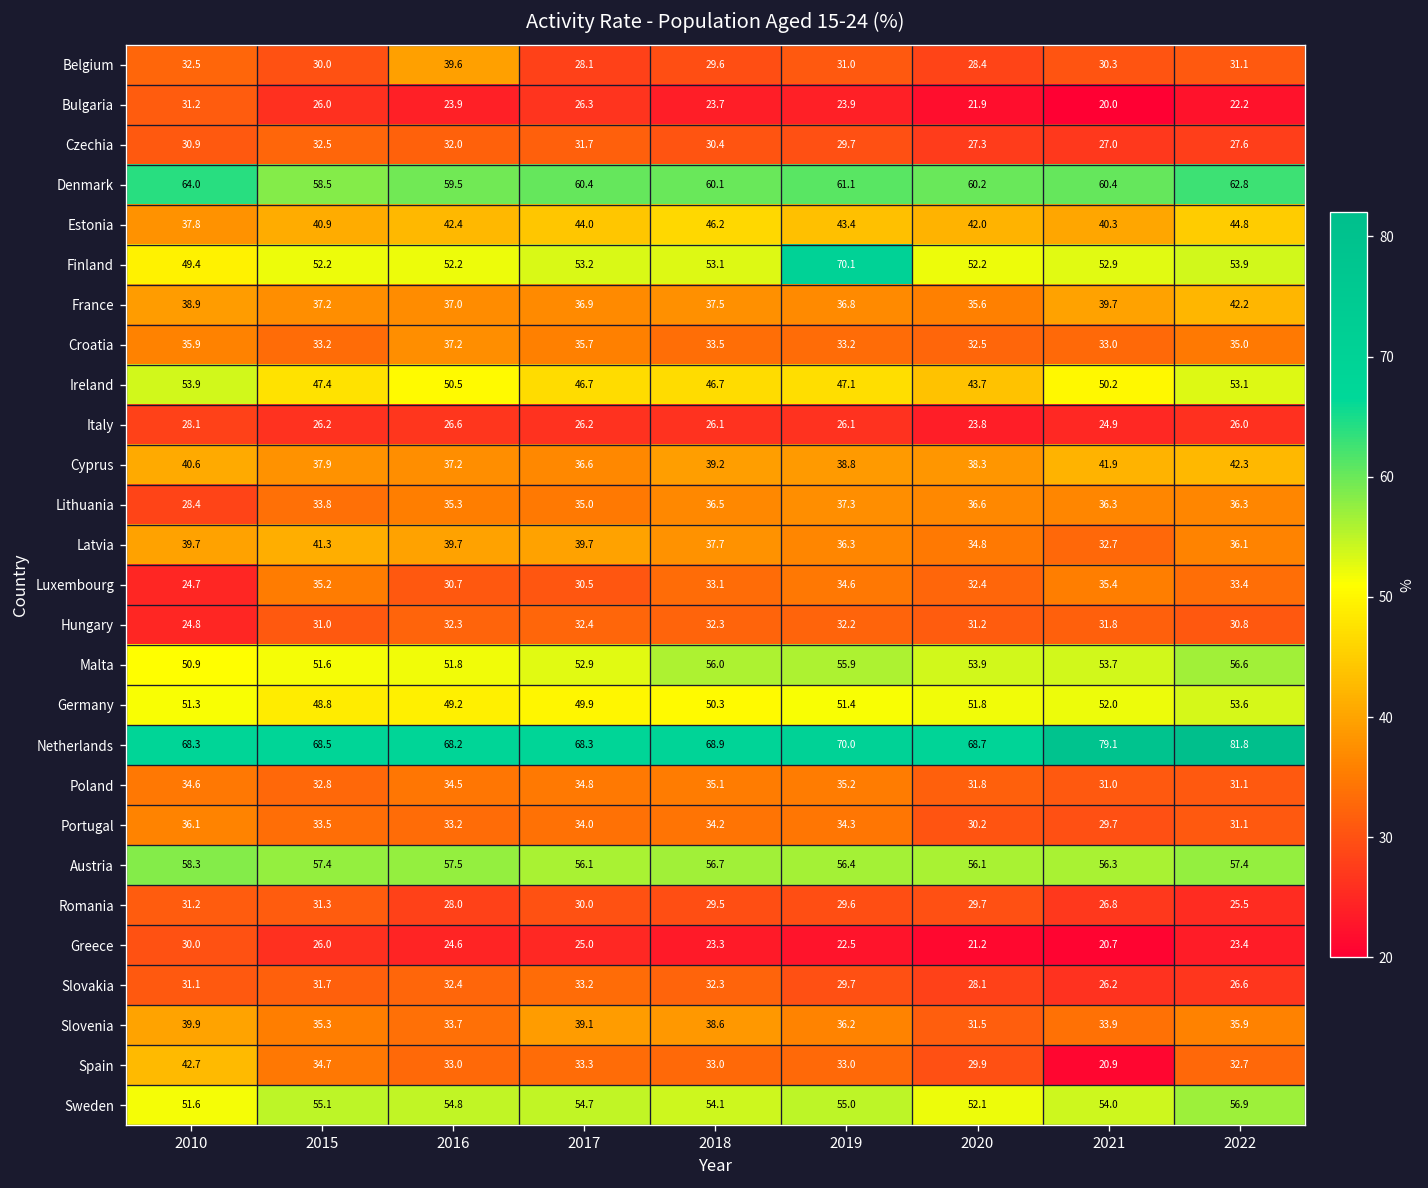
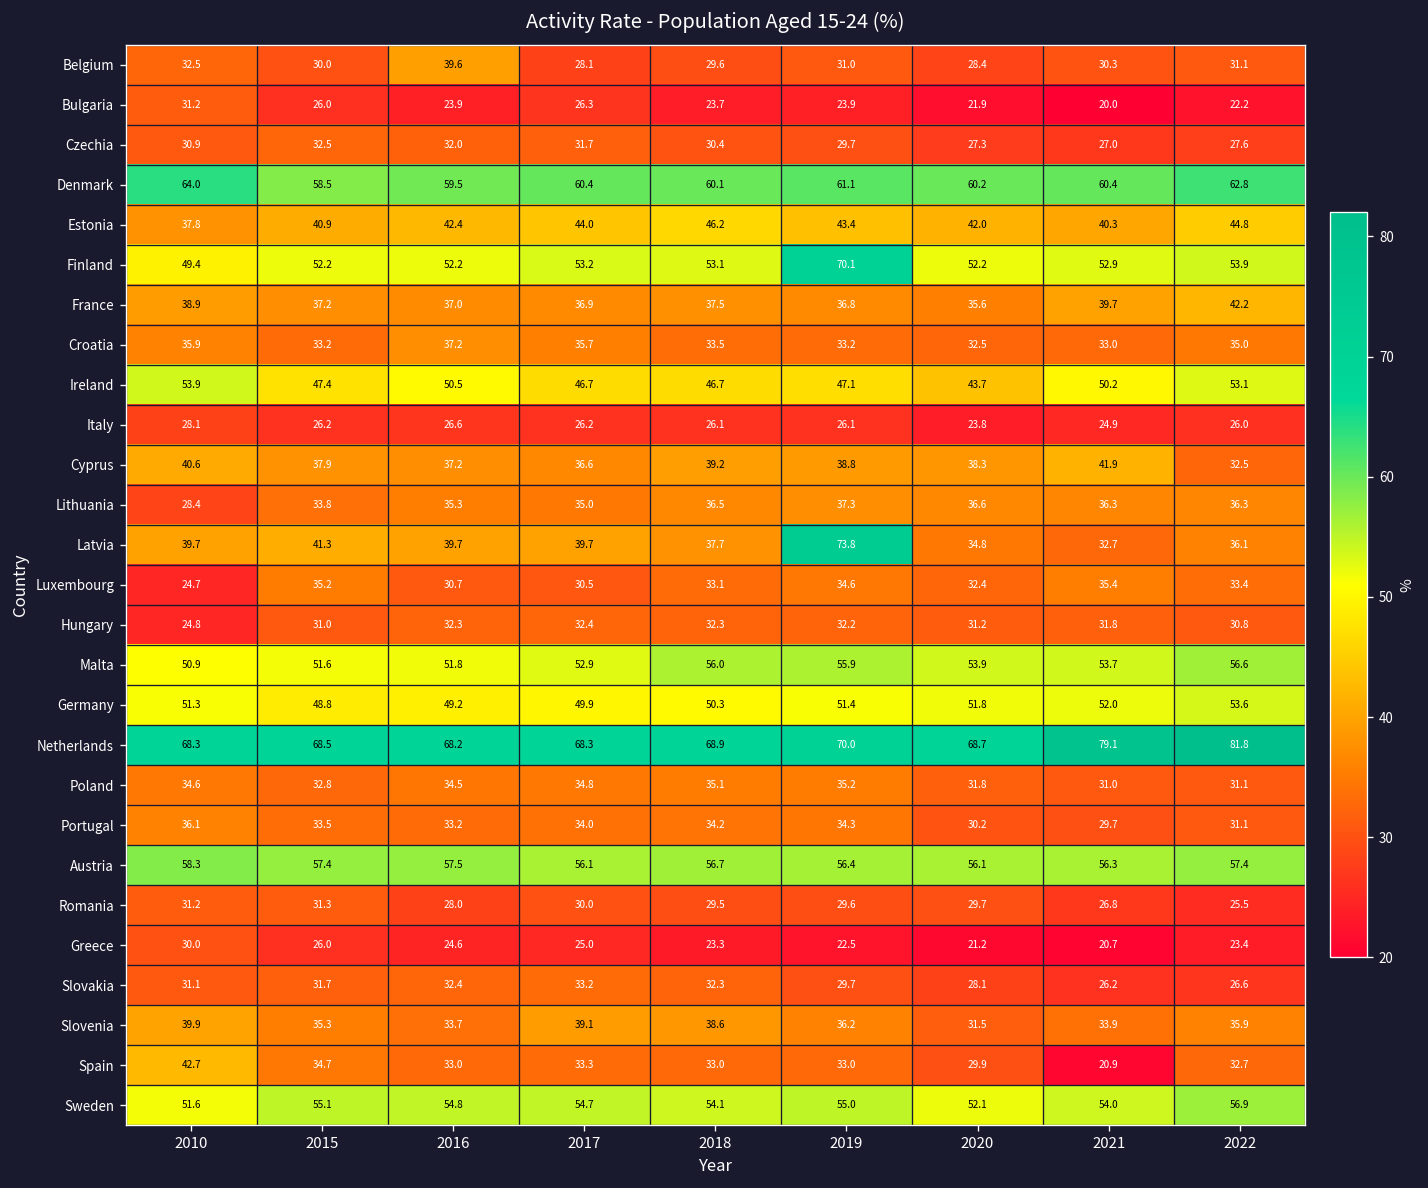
  {
    "Cyprus": {
      "2010": 40.6,
      "2015": 37.9,
      "2016": 37.2,
      "2017": 36.6,
      "2018": 39.2,
      "2019": 38.8,
      "2020": 38.3,
      "2021": 41.9,
-     "2022": 42.3
+     "2022": 32.5
    },
    "Latvia": {
      "2010": 39.7,
      "2015": 41.3,
      "2016": 39.7,
      "2017": 39.7,
      "2018": 37.7,
-     "2019": 36.3,
+     "2019": 73.8,
      "2020": 34.8,
      "2021": 32.7,
      "2022": 36.1
    }
  }
